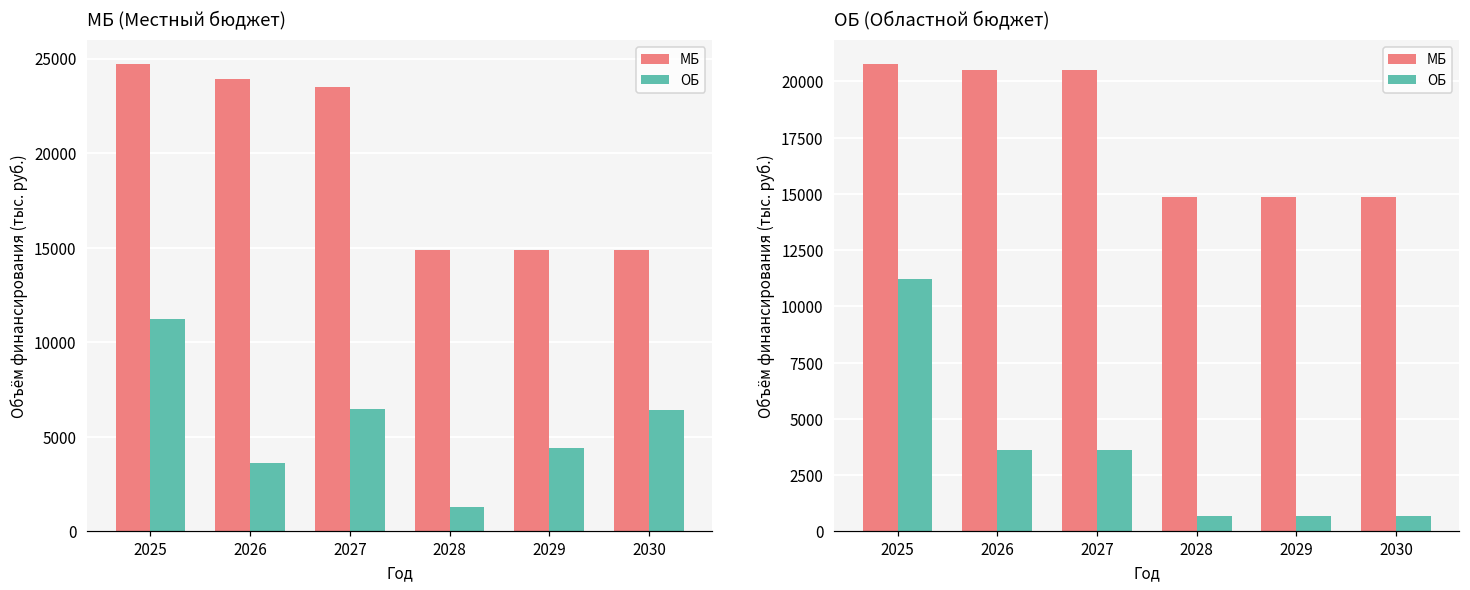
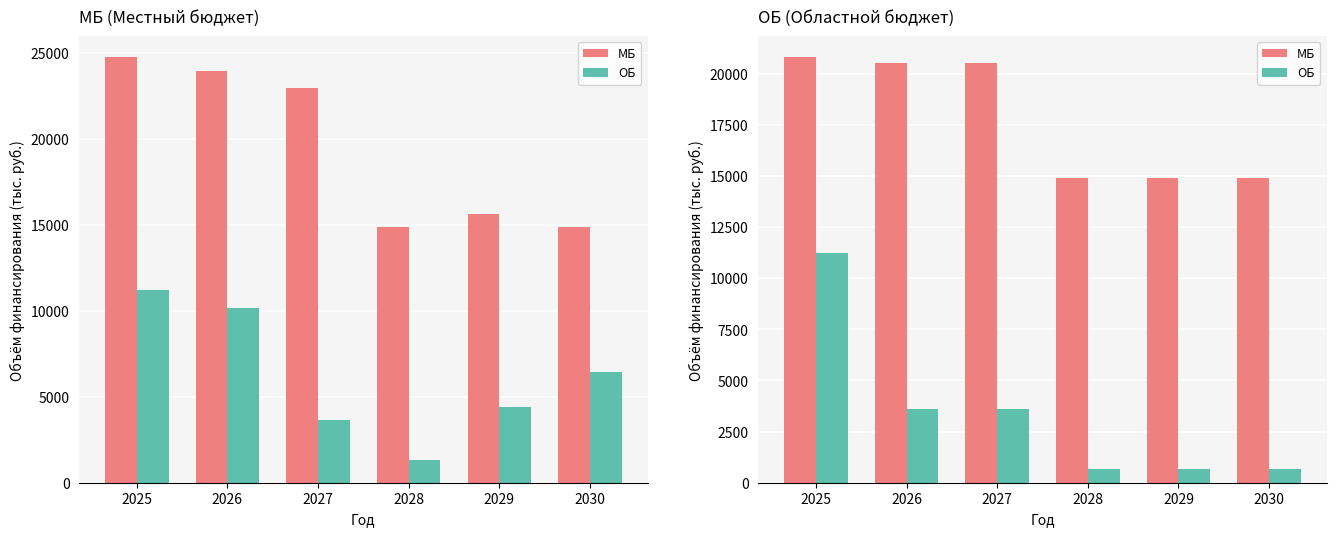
  {
    "МБ (Местный бюджет)": {
      "МБ": {
        "2025": 24700,
        "2026": 23900,
-       "2027": 23500,
+       "2027": 23000,
        "2028": 14900,
-       "2029": 14900,
+       "2029": 15600,
        "2030": 14900
      },
      "ОБ": {
        "2025": 11200,
-       "2026": 3600,
-       "2027": 6500,
+       "2026": 10200,
+       "2027": 3600,
        "2028": 1300,
        "2029": 4400,
        "2030": 6400
      }
    },
    "ОБ (Областной бюджет)": {
      "МБ": {
        "2025": 20800,
        "2026": 20500,
        "2027": 20500,
        "2028": 14900,
        "2029": 14900,
        "2030": 14900
      },
      "ОБ": {
        "2025": 11200,
        "2026": 3600,
        "2027": 3600,
        "2028": 700,
        "2029": 700,
        "2030": 700
      }
    }
  }
